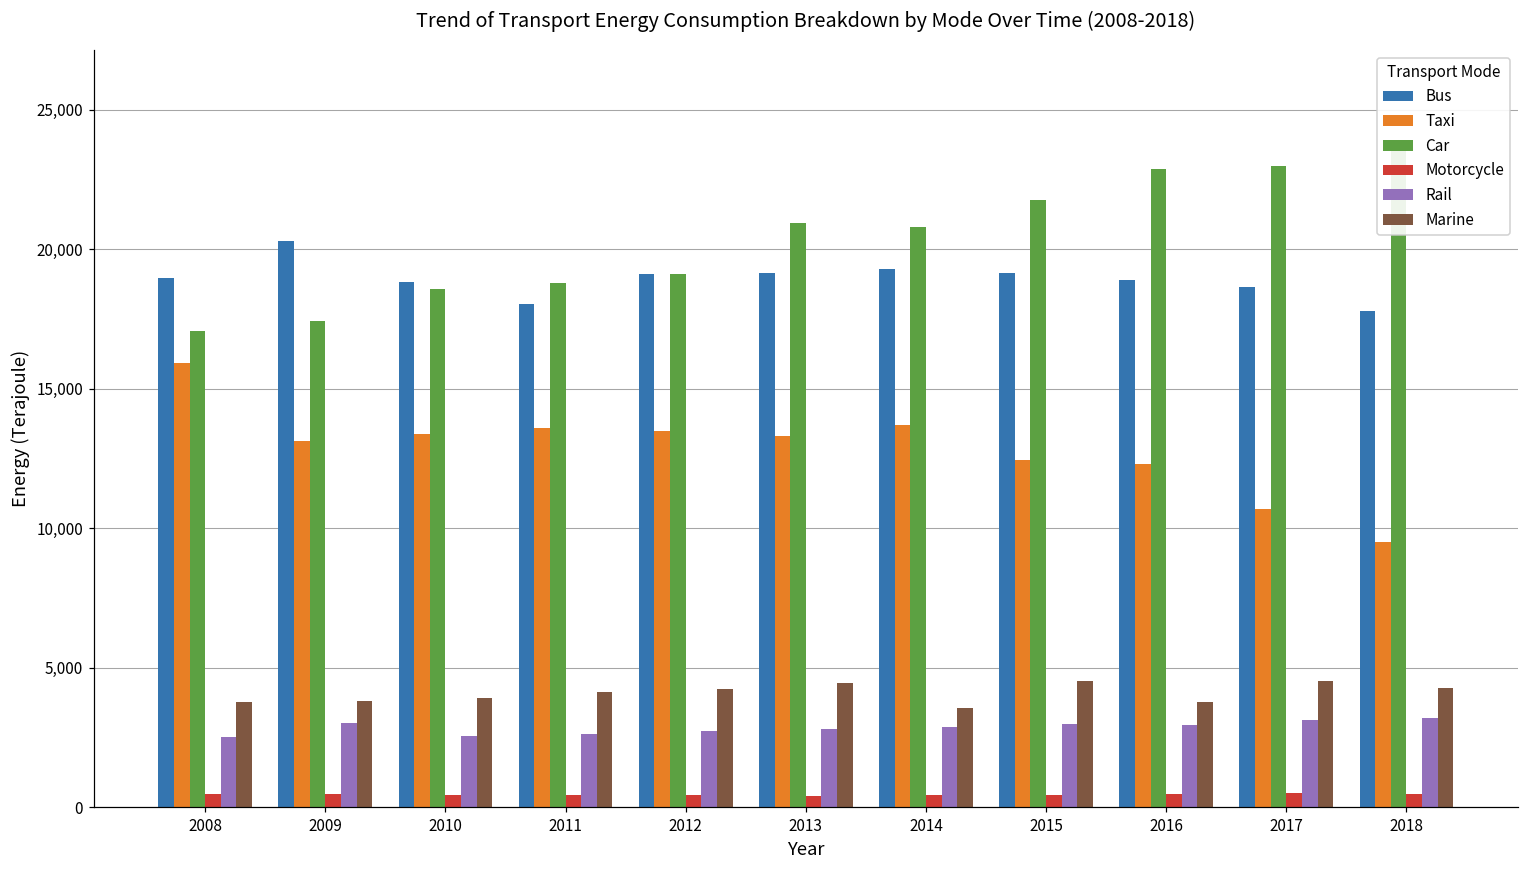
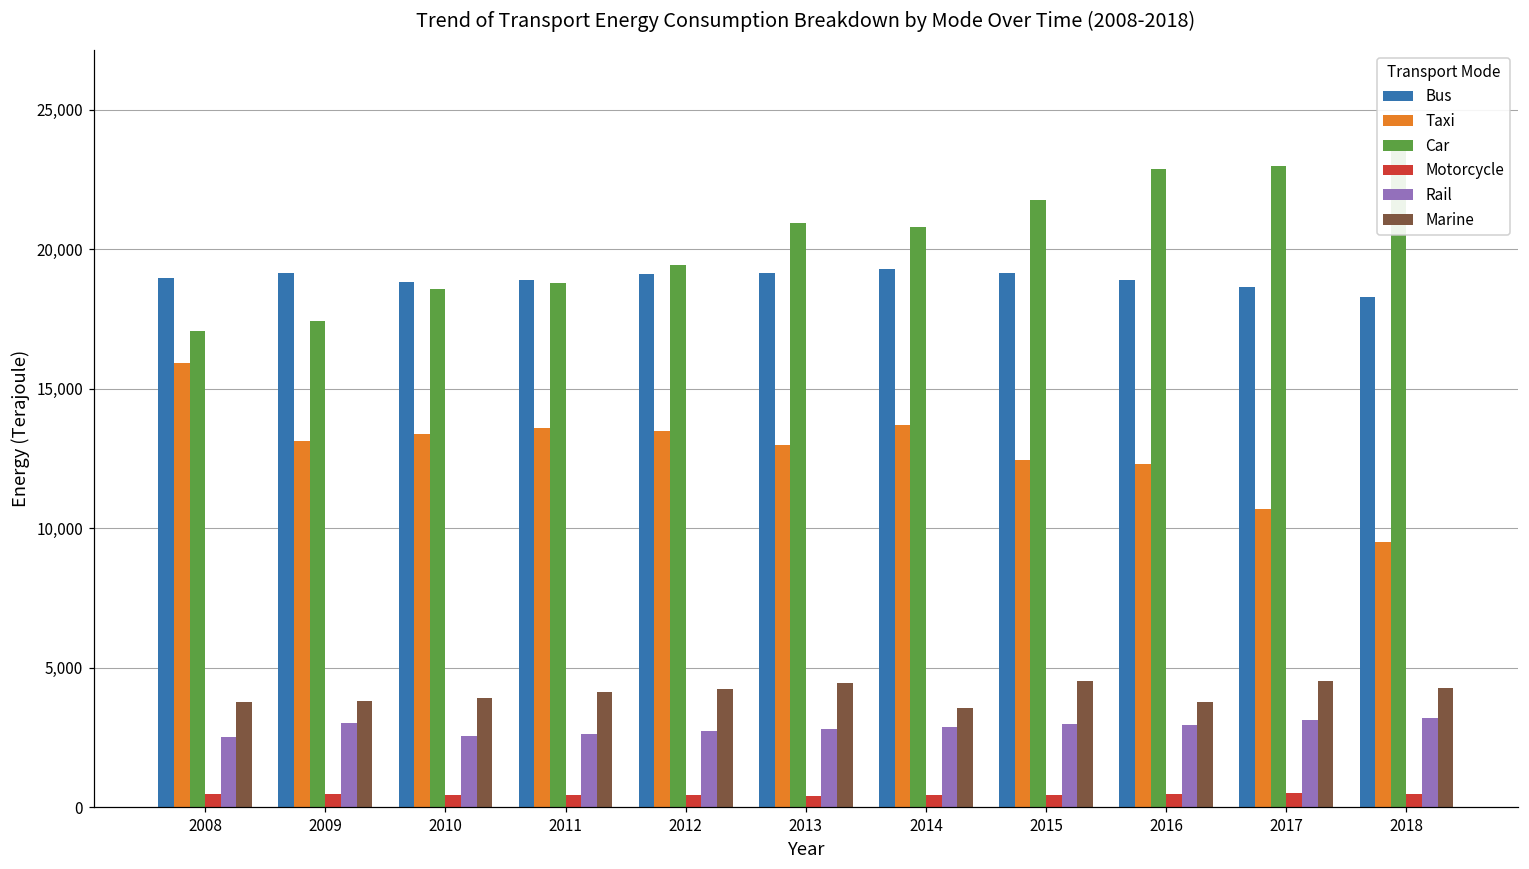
  {
    "Bus": {
      "2008": "19,000",
-     "2009": "20,300",
+     "2009": "19,200",
      "2010": "18,800",
-     "2011": "18,000",
+     "2011": "18,900",
      "2012": "19,100",
      "2013": "19,100",
      "2014": "19,300",
      "2015": "19,200",
      "2016": "18,900",
      "2017": "18,700",
-     "2018": "17,800"
+     "2018": "18,300"
    },
    "Taxi": {
      "2008": "15,900",
      "2009": "13,100",
      "2010": "13,400",
      "2011": "13,600",
      "2012": "13,500",
-     "2013": "13,300",
+     "2013": "13,000",
      "2014": "13,700",
      "2015": "12,400",
      "2016": "12,300",
      "2017": "10,700",
      "2018": "9,500"
    },
    "Car": {
      "2008": "17,100",
      "2009": "17,400",
      "2010": "18,600",
      "2011": "18,800",
-     "2012": "19,100",
+     "2012": "19,400",
      "2013": "21,000",
      "2014": "20,800",
      "2015": "21,800",
      "2016": "22,900",
      "2017": "23,000"
    },
    "Motorcycle": {
      "2008": "500",
      "2009": "500",
      "2010": "400",
      "2011": "400",
      "2012": "400",
      "2013": "400",
      "2014": "400",
      "2015": "400",
      "2016": "500",
      "2017": "500",
      "2018": "500"
    },
    "Rail": {
      "2008": "2,500",
      "2009": "3,000",
      "2010": "2,500",
      "2011": "2,600",
      "2012": "2,700",
      "2013": "2,800",
      "2014": "2,900",
      "2015": "3,000",
      "2016": "3,000",
      "2017": "3,100",
      "2018": "3,200"
    },
    "Marine": {
      "2008": "3,800",
      "2009": "3,800",
      "2010": "3,900",
      "2011": "4,100",
      "2012": "4,300",
      "2013": "4,400",
      "2014": "3,600",
      "2015": "4,500",
      "2016": "3,800",
      "2017": "4,500",
      "2018": "4,300"
    }
  }
